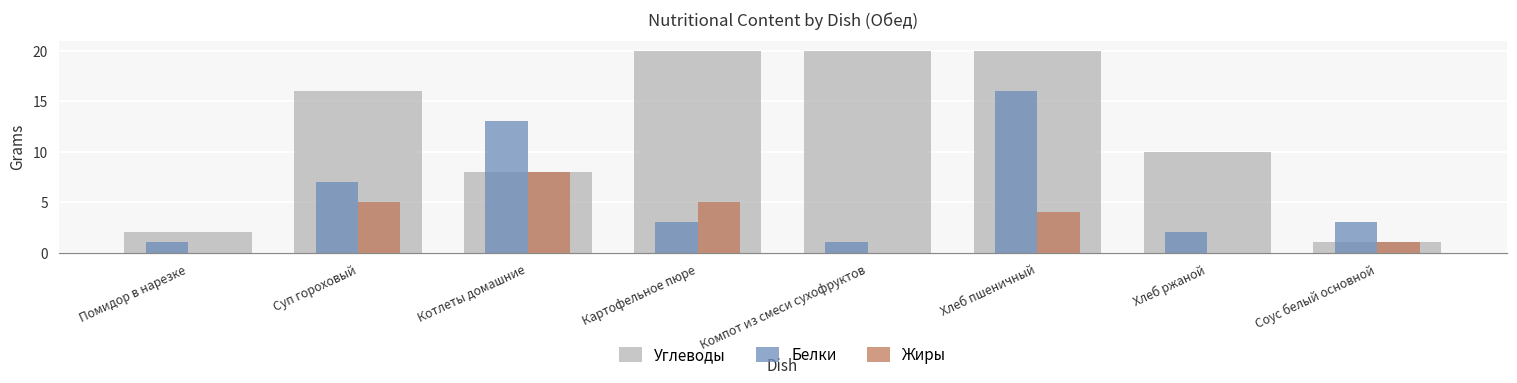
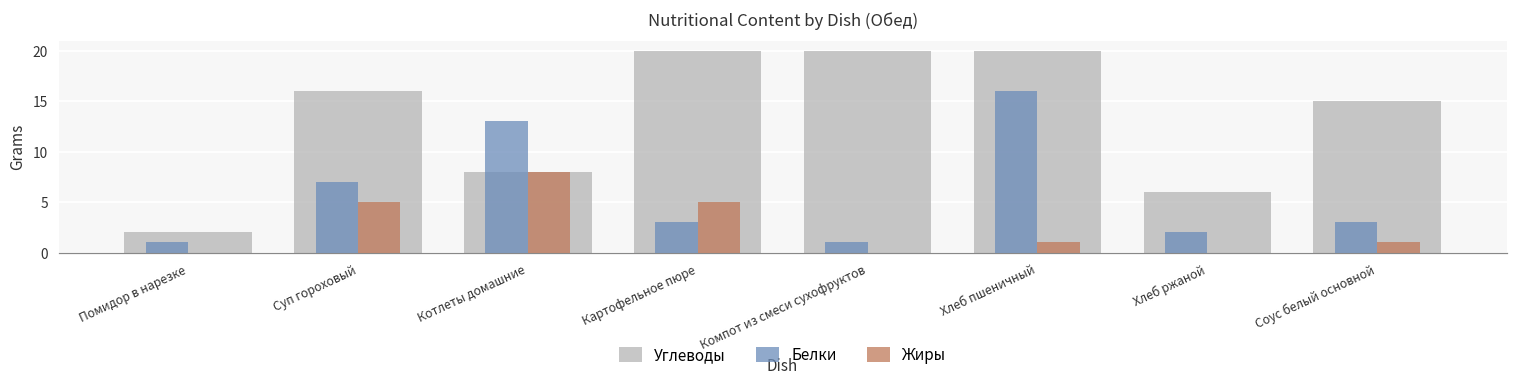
  {
    "Углеводы": {
      "Помидор в нарезке": 2,
      "Суп гороховый": 16,
      "Котлеты домашние": 8,
      "Картофельное пюре": 20,
      "Компот из смеси сухофруктов": 20,
      "Хлеб пшеничный": 20,
-     "Хлеб ржаной": 10,
-     "Соус белый основной": 1
+     "Хлеб ржаной": 6,
+     "Соус белый основной": 15
    },
    "Белки": {
      "Котлеты домашние": 13
    },
    "Жиры": {
      "Помидор в нарезке": 0,
      "Котлеты домашние": 8,
      "Компот из смеси сухофруктов": 0,
-     "Хлеб пшеничный": 4,
+     "Хлеб пшеничный": 1,
      "Хлеб ржаной": 0
    }
  }
